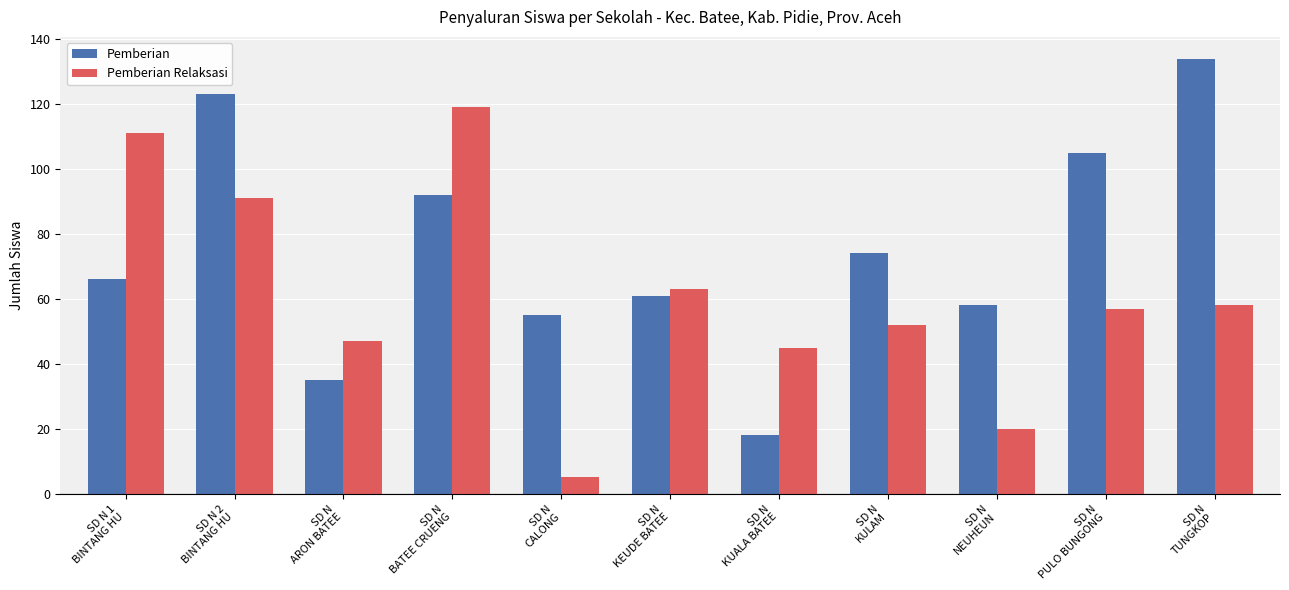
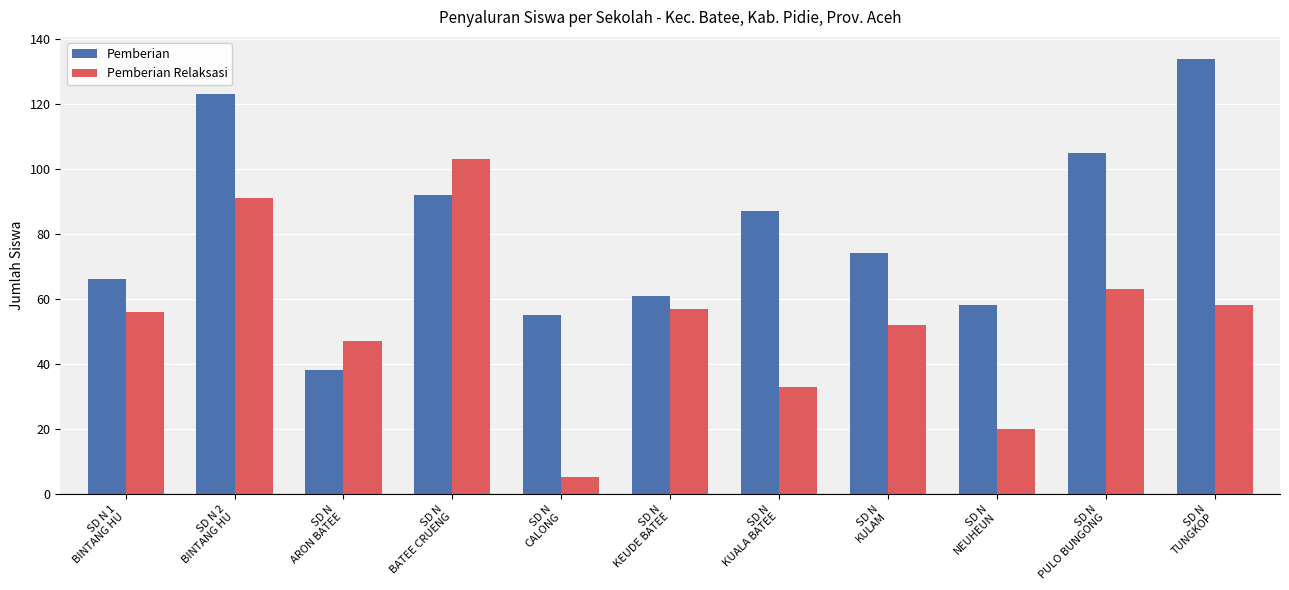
  {
    "Pemberian": {
      "SD N 1 BINTANG HU": 66,
      "SD N 2 BINTANG HU": 123,
-     "SD N ARON BATEE": 35,
+     "SD N ARON BATEE": 38,
      "SD N BATEE CRUENG": 92,
      "SD N CALONG": 55,
      "SD N KEUDE BATEE": 61,
-     "SD N KUALA BATEE": 18,
+     "SD N KUALA BATEE": 87,
      "SD N KULAM": 74,
      "SD N NEUHEUN": 58,
      "SD N PULO BUNGONG": 105,
      "SD N TUNGKOP": 134
    },
    "Pemberian Relaksasi": {
-     "SD N 1 BINTANG HU": 111,
+     "SD N 1 BINTANG HU": 56,
      "SD N 2 BINTANG HU": 91,
      "SD N ARON BATEE": 47,
-     "SD N BATEE CRUENG": 119,
+     "SD N BATEE CRUENG": 103,
      "SD N CALONG": 5,
-     "SD N KEUDE BATEE": 63,
-     "SD N KUALA BATEE": 45,
+     "SD N KEUDE BATEE": 57,
+     "SD N KUALA BATEE": 33,
      "SD N KULAM": 52,
      "SD N NEUHEUN": 20,
-     "SD N PULO BUNGONG": 57,
+     "SD N PULO BUNGONG": 63,
      "SD N TUNGKOP": 58
    }
  }
